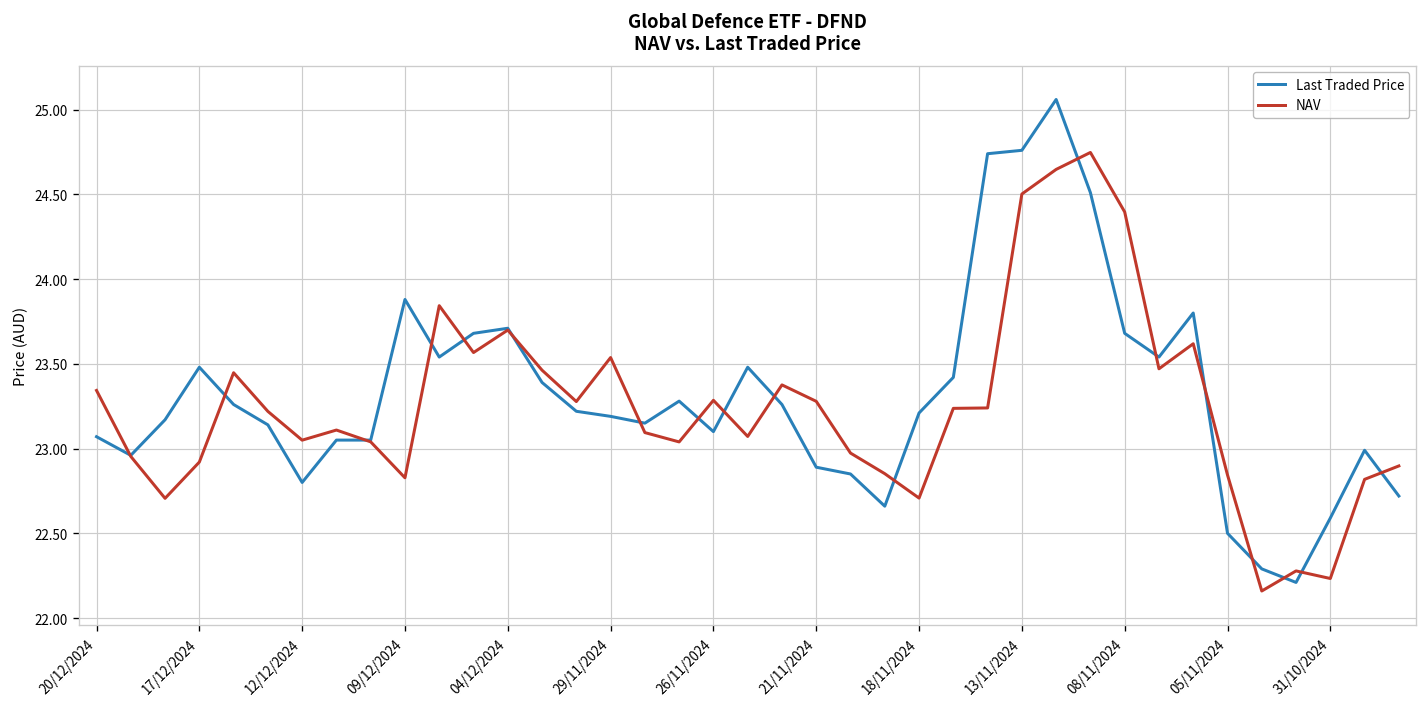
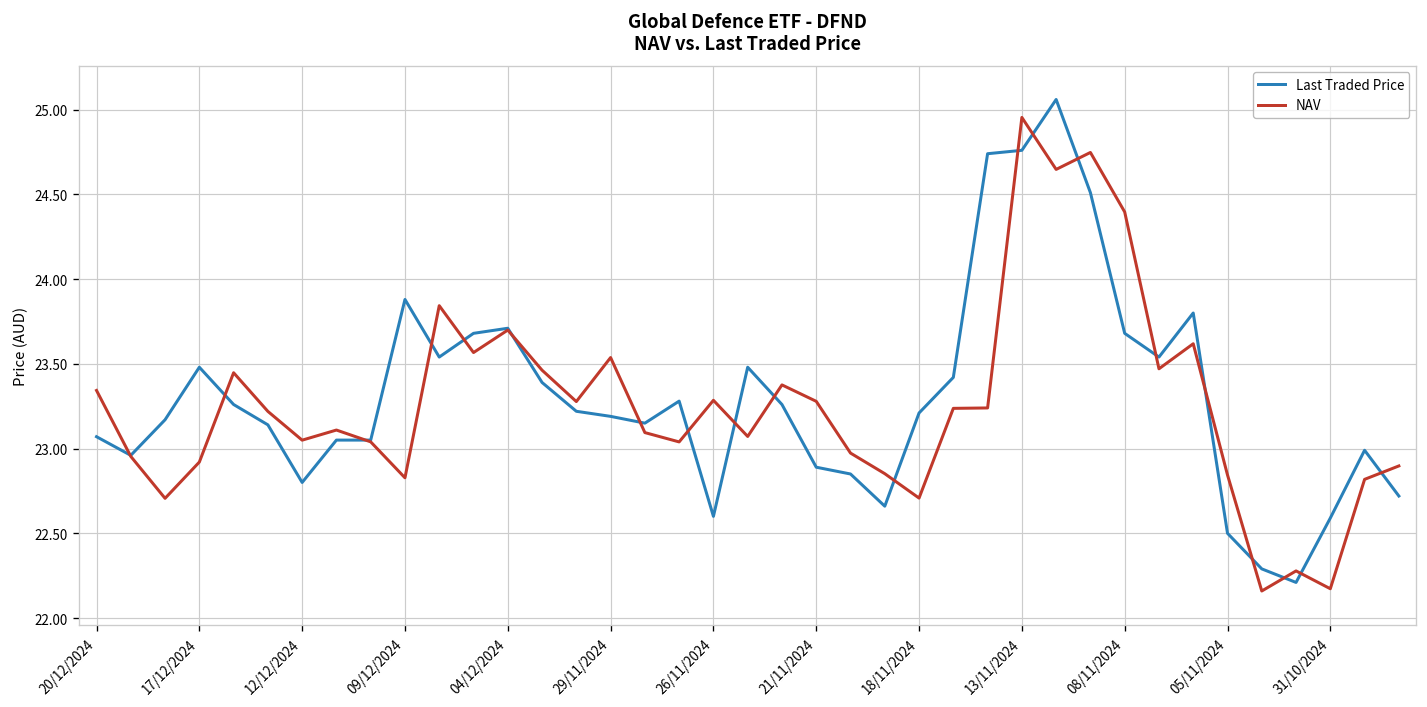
  {
    "Last Traded Price": {
      "20/12/2024": 23.07,
      "17/12/2024": 23.48,
      "12/12/2024": 22.8,
      "09/12/2024": 23.88,
      "29/11/2024": 23.2,
-     "26/11/2024": 23.1,
+     "26/11/2024": 22.6,
      "21/11/2024": 22.9,
      "18/11/2024": 23.2,
      "13/11/2024": 24.76,
      "08/11/2024": 23.68,
      "05/11/2024": 22.5,
      "31/10/2024": 22.6
    },
    "NAV": {
      "20/12/2024": 23.34,
      "17/12/2024": 22.92,
      "12/12/2024": 23.05,
      "09/12/2024": 22.83,
      "29/11/2024": 23.54,
      "26/11/2024": 23.28,
      "21/11/2024": 23.28,
      "18/11/2024": 22.71,
-     "13/11/2024": 24.50,
+     "13/11/2024": 24.95,
      "08/11/2024": 24.40,
      "05/11/2024": 22.84,
-     "31/10/2024": 22.23
+     "31/10/2024": 22.17
    }
  }
